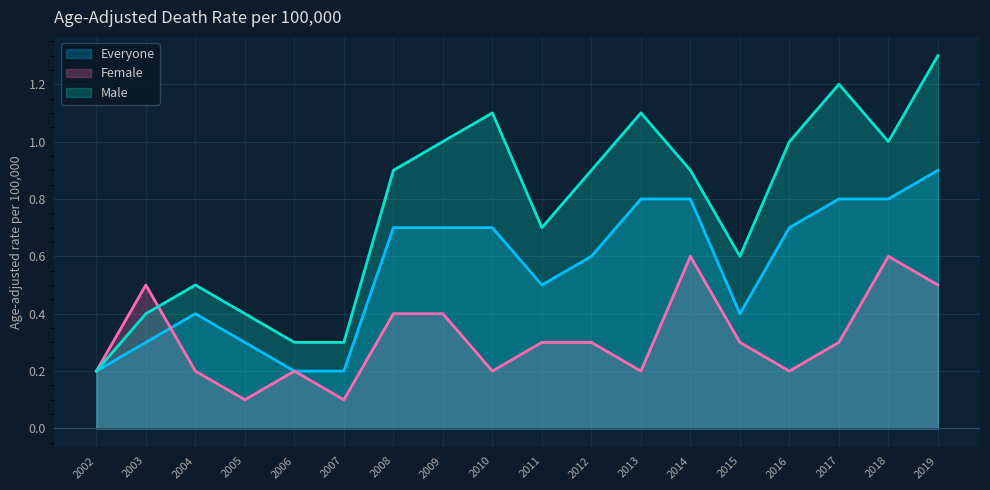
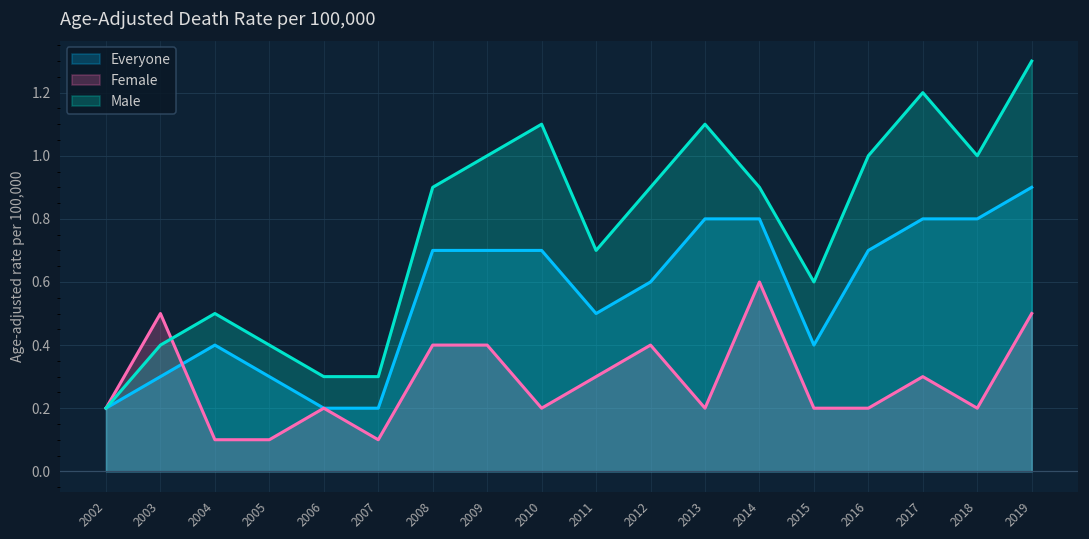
  {
    "Female": {
      "2003": 0.5,
-     "2004": 0.2,
+     "2004": 0.1,
      "2005": 0.1,
      "2007": 0.1,
      "2008": 0.4,
      "2009": 0.4,
      "2010": 0.2,
      "2011": 0.3,
-     "2012": 0.3,
+     "2012": 0.4,
      "2013": 0.2,
      "2014": 0.6,
-     "2015": 0.3,
+     "2015": 0.2,
      "2016": 0.2,
      "2017": 0.3,
-     "2018": 0.6,
+     "2018": 0.2,
      "2019": 0.5
    }
  }
